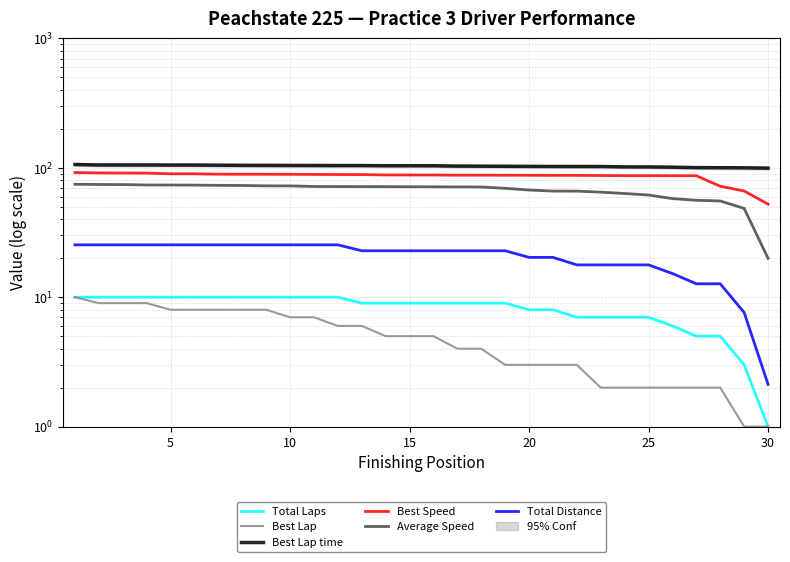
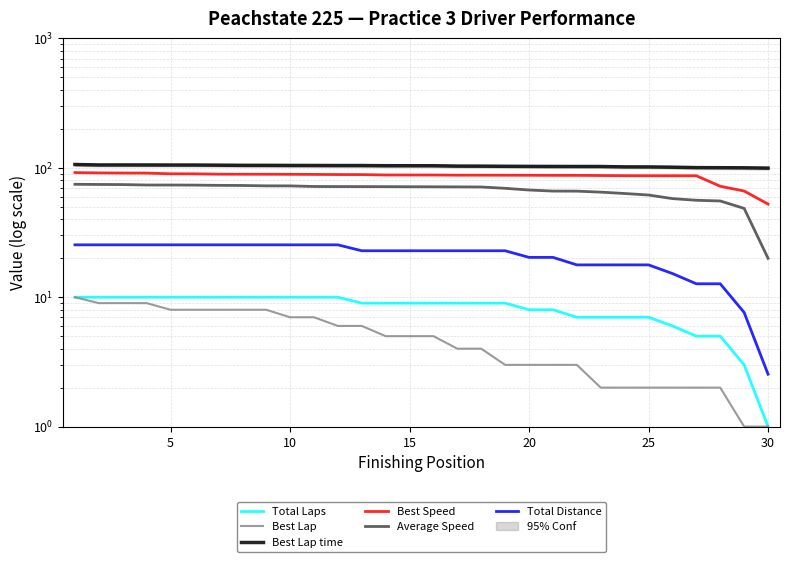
  {
    "Total Laps": {
      "5": 10,
      "10": 10,
      "15": 9,
      "20": 8,
      "25": 7
    },
    "Best Speed": {
      "5": 90,
      "10": 90,
      "15": 90,
      "20": 90,
      "25": 90,
      "30": 52
    },
    "Average Speed": {
      "5": 70,
      "10": 70,
      "15": 70,
      "20": 70,
      "25": 60,
      "30": 20
    },
    "Total Distance": {
      "5": 25,
      "10": 25,
      "15": 23,
      "20": 20,
      "25": 18,
-     "30": 2.1
+     "30": 2.5
    }
  }
